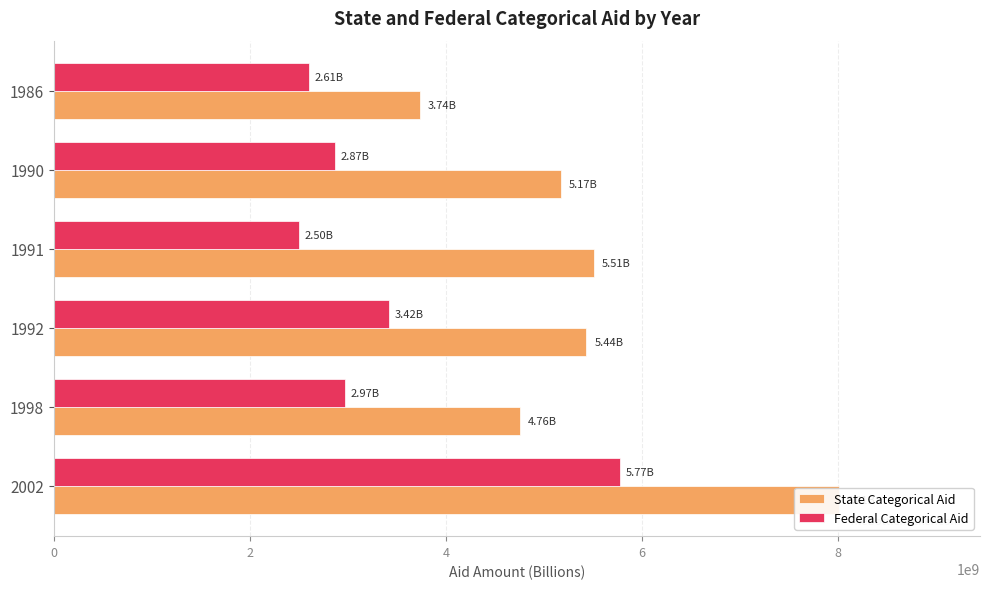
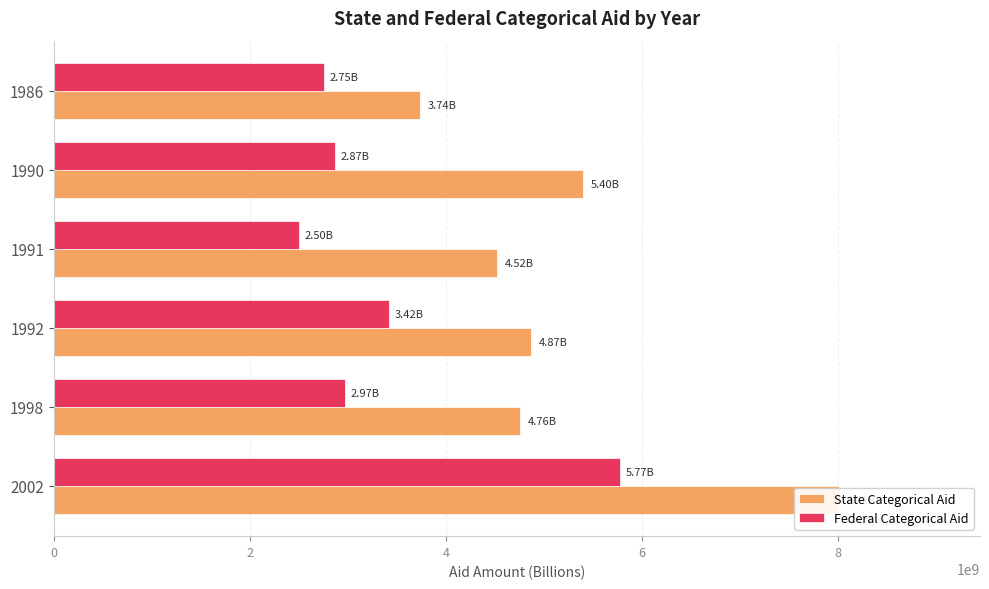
  {
    "State Categorical Aid": {
      "1986": "3.74B",
-     "1990": "5.17B",
-     "1991": "5.51B",
-     "1992": "5.44B",
+     "1990": "5.40B",
+     "1991": "4.52B",
+     "1992": "4.87B",
      "1998": "4.76B"
    },
    "Federal Categorical Aid": {
-     "1986": "2.61B",
+     "1986": "2.75B",
      "1990": "2.87B",
      "1991": "2.50B",
      "1992": "3.42B",
      "1998": "2.97B",
      "2002": "5.77B"
    }
  }
